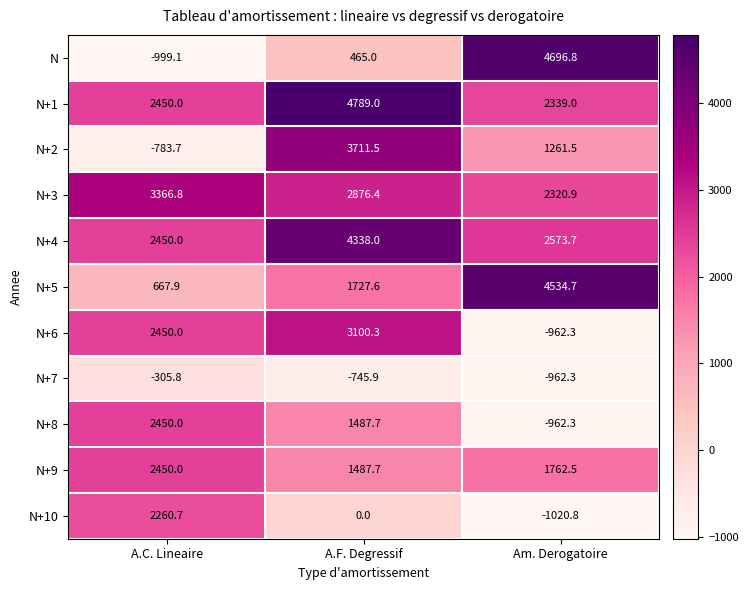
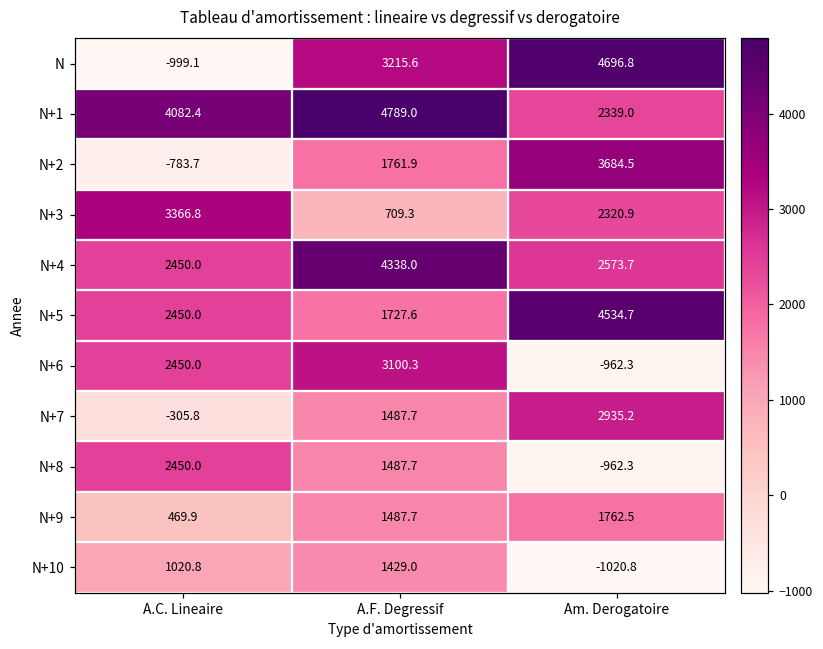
  {
    "N": {
      "A.C. Lineaire": -999.1,
-     "A.F. Degressif": 465.0,
+     "A.F. Degressif": 3215.6,
      "Am. Derogatoire": 4696.8
    },
    "N+1": {
-     "A.C. Lineaire": 2450.0,
+     "A.C. Lineaire": 4082.4,
      "A.F. Degressif": 4789.0,
      "Am. Derogatoire": 2339.0
    },
    "N+2": {
      "A.C. Lineaire": -783.7,
-     "A.F. Degressif": 3711.5,
-     "Am. Derogatoire": 1261.5
+     "A.F. Degressif": 1761.9,
+     "Am. Derogatoire": 3684.5
    },
    "N+3": {
      "A.C. Lineaire": 3366.8,
-     "A.F. Degressif": 2876.4,
+     "A.F. Degressif": 709.3,
      "Am. Derogatoire": 2320.9
    },
    "N+4": {
      "A.C. Lineaire": 2450.0,
      "A.F. Degressif": 4338.0,
      "Am. Derogatoire": 2573.7
    },
    "N+5": {
-     "A.C. Lineaire": 667.9,
+     "A.C. Lineaire": 2450.0,
      "A.F. Degressif": 1727.6,
      "Am. Derogatoire": 4534.7
    },
    "N+6": {
      "A.C. Lineaire": 2450.0,
      "A.F. Degressif": 3100.3,
      "Am. Derogatoire": -962.3
    },
    "N+7": {
      "A.C. Lineaire": -305.8,
-     "A.F. Degressif": -745.9,
-     "Am. Derogatoire": -962.3
+     "A.F. Degressif": 1487.7,
+     "Am. Derogatoire": 2935.2
    },
    "N+8": {
      "A.C. Lineaire": 2450.0,
      "A.F. Degressif": 1487.7,
      "Am. Derogatoire": -962.3
    },
    "N+9": {
-     "A.C. Lineaire": 2450.0,
+     "A.C. Lineaire": 469.9,
      "A.F. Degressif": 1487.7,
      "Am. Derogatoire": 1762.5
    },
    "N+10": {
-     "A.C. Lineaire": 2260.7,
-     "A.F. Degressif": 0.0,
+     "A.C. Lineaire": 1020.8,
+     "A.F. Degressif": 1429.0,
      "Am. Derogatoire": -1020.8
    }
  }
